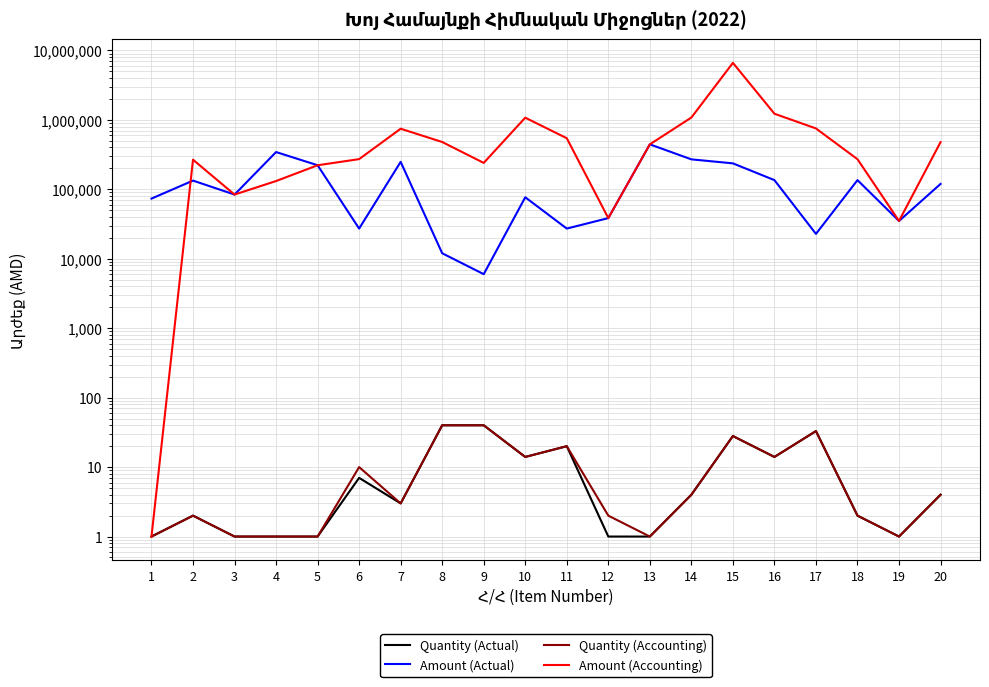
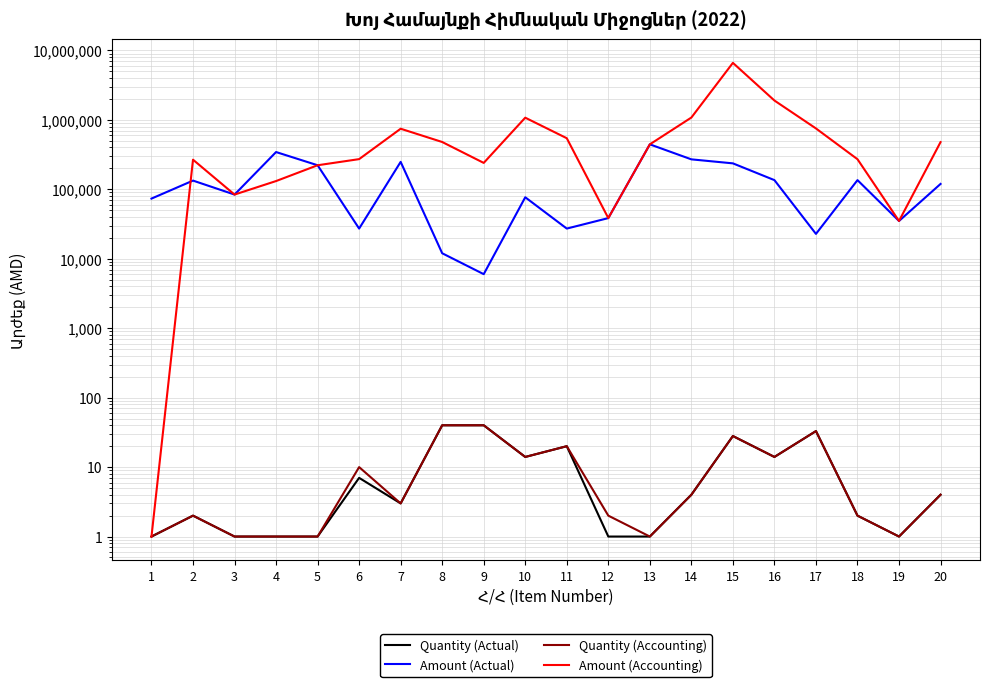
  {
    "Quantity (Actual)": {
      "6": "7",
      "12": "1"
    },
    "Amount (Actual)": {
      "1": "70,000",
      "2": "130,000",
      "4": "300,000",
      "6": "27,000",
      "7": "250,000",
      "8": "12,000",
      "9": "6,000",
      "10": "80,000",
      "11": "27,000",
      "14": "270,000",
      "15": "240,000",
      "16": "140,000",
      "17": "23,000",
      "18": "140,000",
      "20": "120,000"
    },
    "Quantity (Accounting)": {
      "6": "10",
      "12": "2"
    },
    "Amount (Accounting)": {
      "2": "270,000",
      "4": "130,000",
      "6": "270,000",
      "7": "700,000",
      "8": "500,000",
      "9": "240,000",
      "10": "1,100,000",
      "11": "500,000",
      "14": "1,100,000",
      "15": "7,000,000",
-     "16": "1,200,000",
+     "16": "1,900,000",
      "17": "800,000",
      "18": "270,000",
      "20": "500,000"
    }
  }
